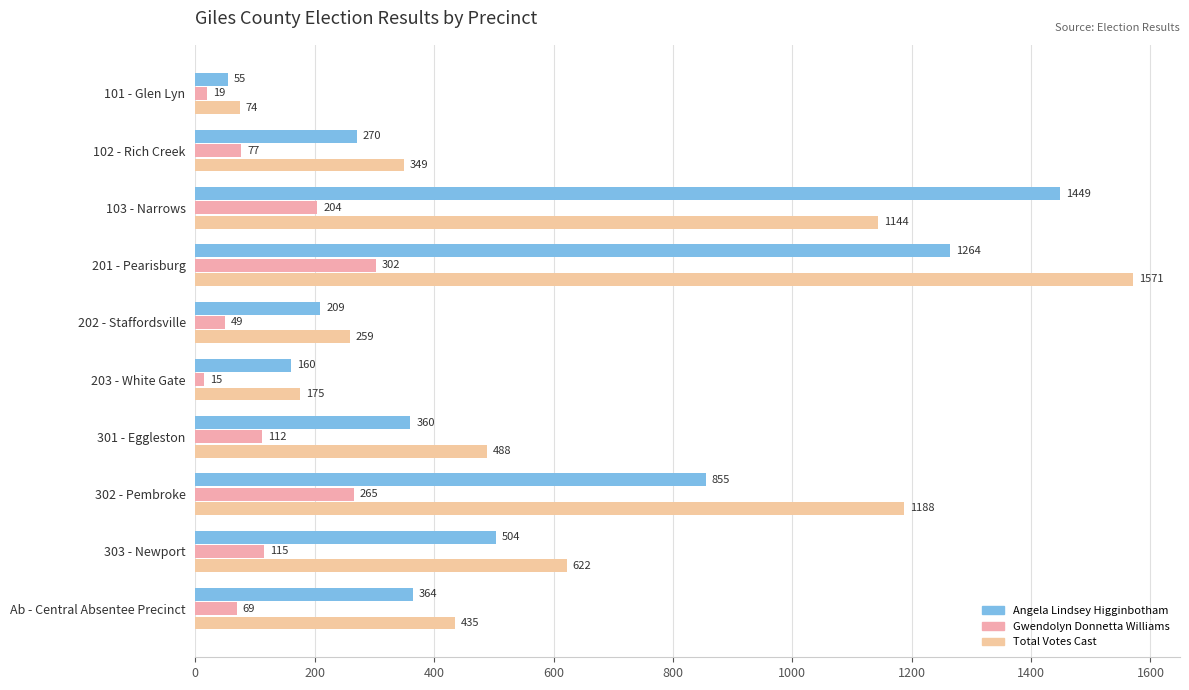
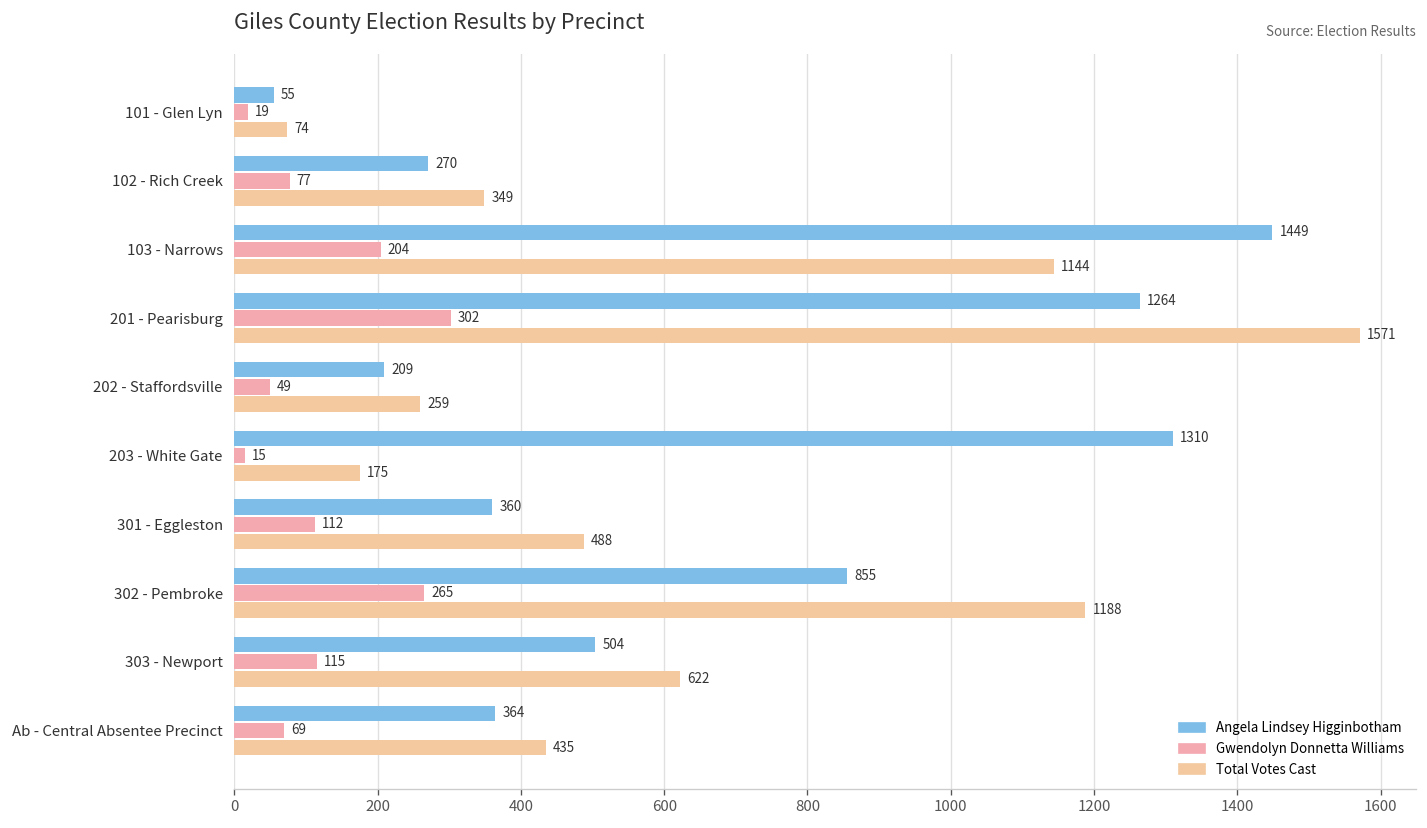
  {
    "Angela Lindsey Higginbotham": {
      "101 - Glen Lyn": 55,
      "102 - Rich Creek": 270,
      "103 - Narrows": 1449,
      "201 - Pearisburg": 1264,
      "202 - Staffordsville": 209,
-     "203 - White Gate": 160,
+     "203 - White Gate": 1310,
      "301 - Eggleston": 360,
      "302 - Pembroke": 855,
      "303 - Newport": 504,
      "Ab - Central Absentee Precinct": 364
    }
  }
